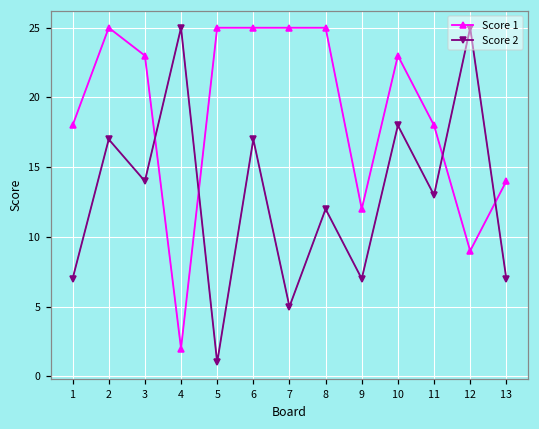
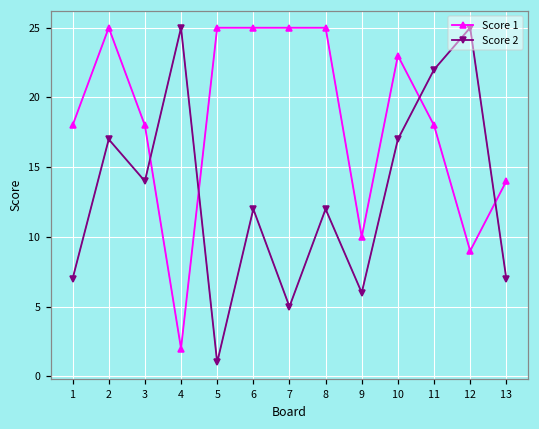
  {
    "Score 1": {
      "1": 18,
      "2": 25,
-     "3": 23,
+     "3": 18,
      "4": 2,
      "5": 25,
      "6": 25,
      "7": 25,
      "8": 25,
-     "9": 12,
+     "9": 10,
      "10": 23,
      "11": 18,
      "12": 9,
      "13": 14
    },
    "Score 2": {
      "1": 7,
      "2": 17,
      "3": 14,
      "4": 25,
      "5": 1,
-     "6": 17,
+     "6": 12,
      "7": 5,
      "8": 12,
-     "9": 7,
-     "10": 18,
-     "11": 13,
+     "9": 6,
+     "10": 17,
+     "11": 22,
      "13": 7
    }
  }
